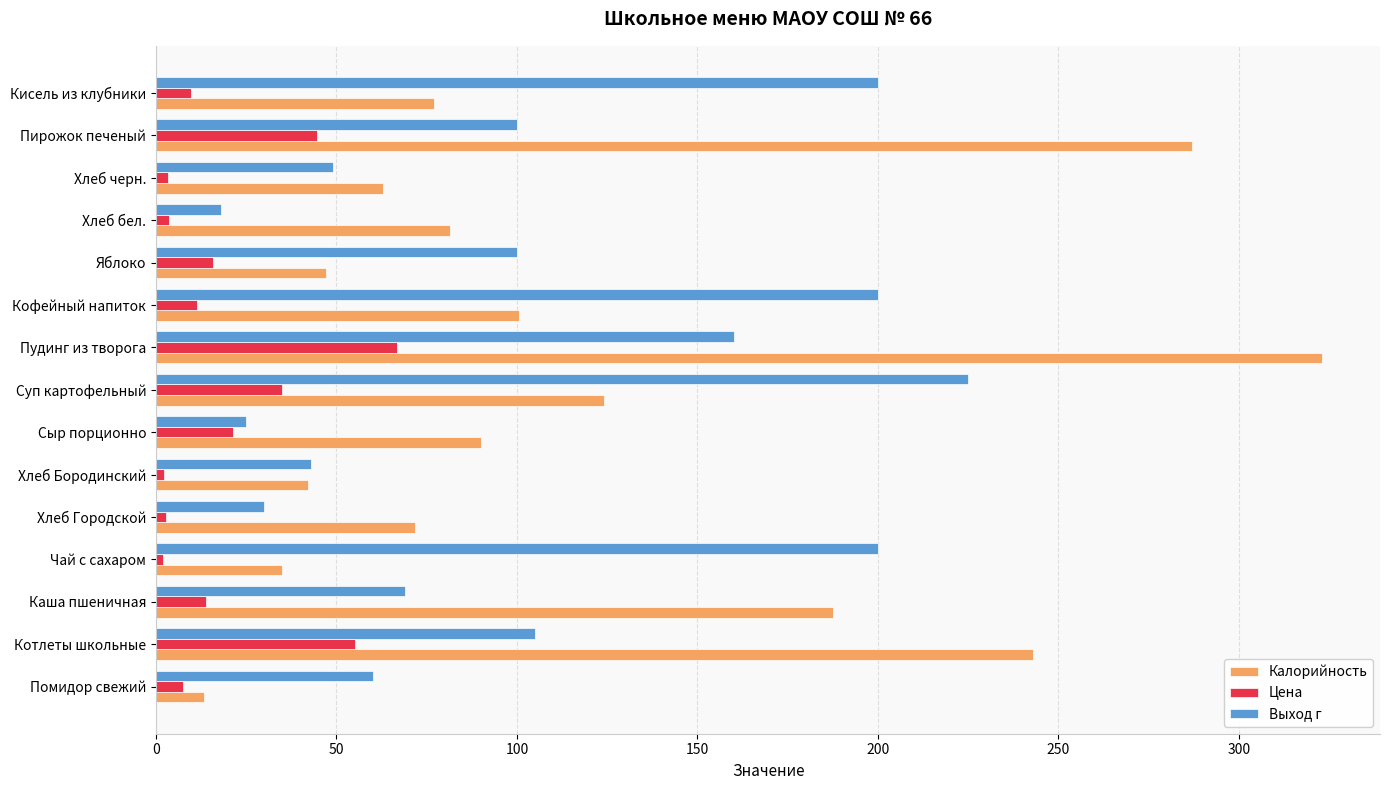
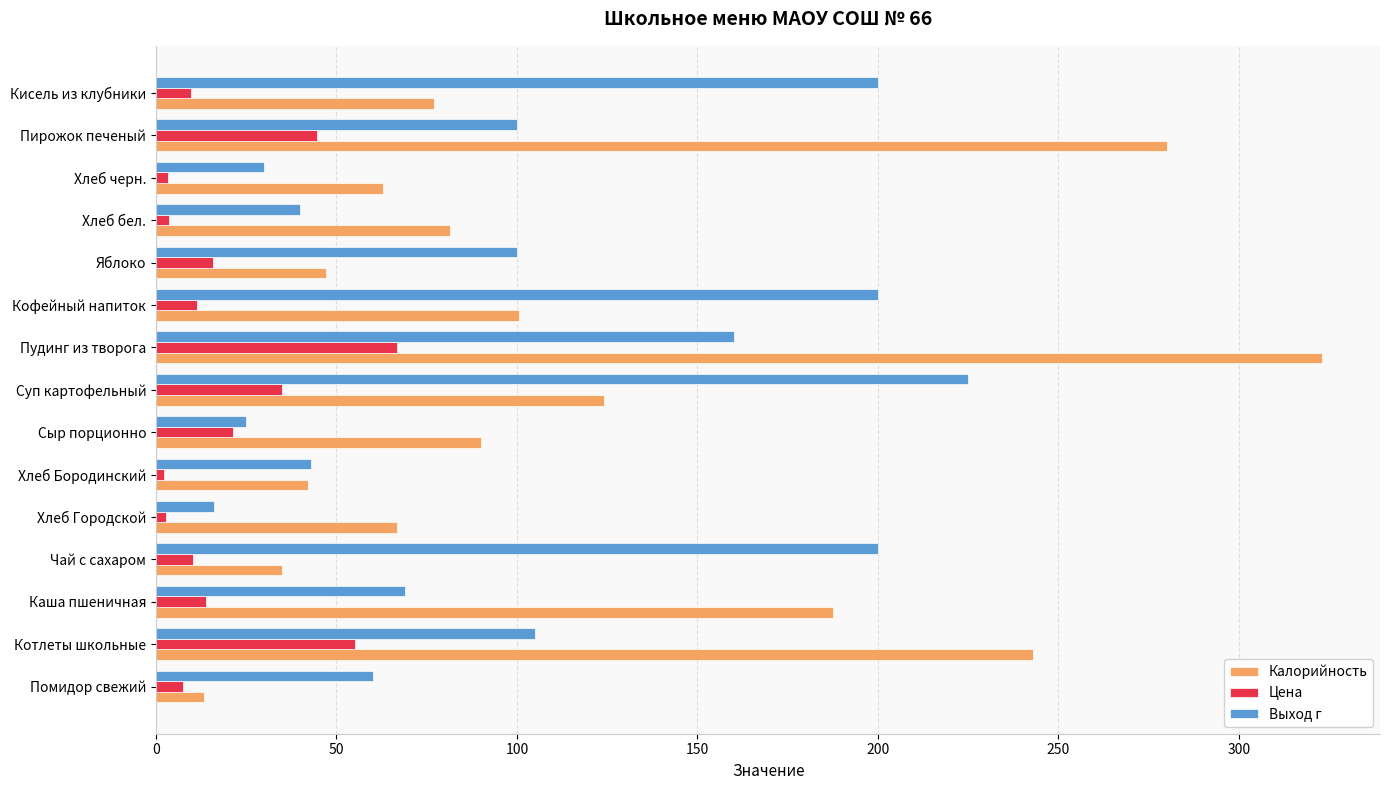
  {
    "Калорийность": {
      "Кисель из клубники": 77,
-     "Пирожок печеный": 287,
+     "Пирожок печеный": 280,
      "Хлеб черн.": 63,
      "Хлеб бел.": 82,
      "Яблоко": 47,
      "Кофейный напиток": 101,
      "Пудинг из творога": 323,
      "Суп картофельный": 124,
      "Сыр порционно": 90,
      "Хлеб Бородинский": 42,
-     "Хлеб Городской": 72,
+     "Хлеб Городской": 67,
      "Чай с сахаром": 35,
      "Каша пшеничная": 188,
      "Котлеты школьные": 243,
      "Помидор свежий": 13
    },
    "Цена": {
      "Кисель из клубники": 10,
      "Пирожок печеный": 44,
      "Хлеб черн.": 3,
      "Хлеб бел.": 4,
      "Яблоко": 16,
      "Кофейный напиток": 11,
      "Пудинг из творога": 67,
      "Суп картофельный": 35,
      "Сыр порционно": 21,
      "Хлеб Бородинский": 2,
      "Хлеб Городской": 3,
-     "Чай с сахаром": 2,
+     "Чай с сахаром": 10,
      "Каша пшеничная": 14,
      "Котлеты школьные": 55,
      "Помидор свежий": 8
    },
    "Выход г": {
      "Кисель из клубники": 200,
      "Пирожок печеный": 100,
-     "Хлеб черн.": 49,
-     "Хлеб бел.": 18,
+     "Хлеб черн.": 30,
+     "Хлеб бел.": 40,
      "Яблоко": 100,
      "Кофейный напиток": 200,
      "Пудинг из творога": 160,
      "Суп картофельный": 225,
      "Сыр порционно": 25,
      "Хлеб Бородинский": 43,
-     "Хлеб Городской": 30,
+     "Хлеб Городской": 16,
      "Чай с сахаром": 200,
      "Каша пшеничная": 69,
      "Котлеты школьные": 105,
      "Помидор свежий": 60
    }
  }
